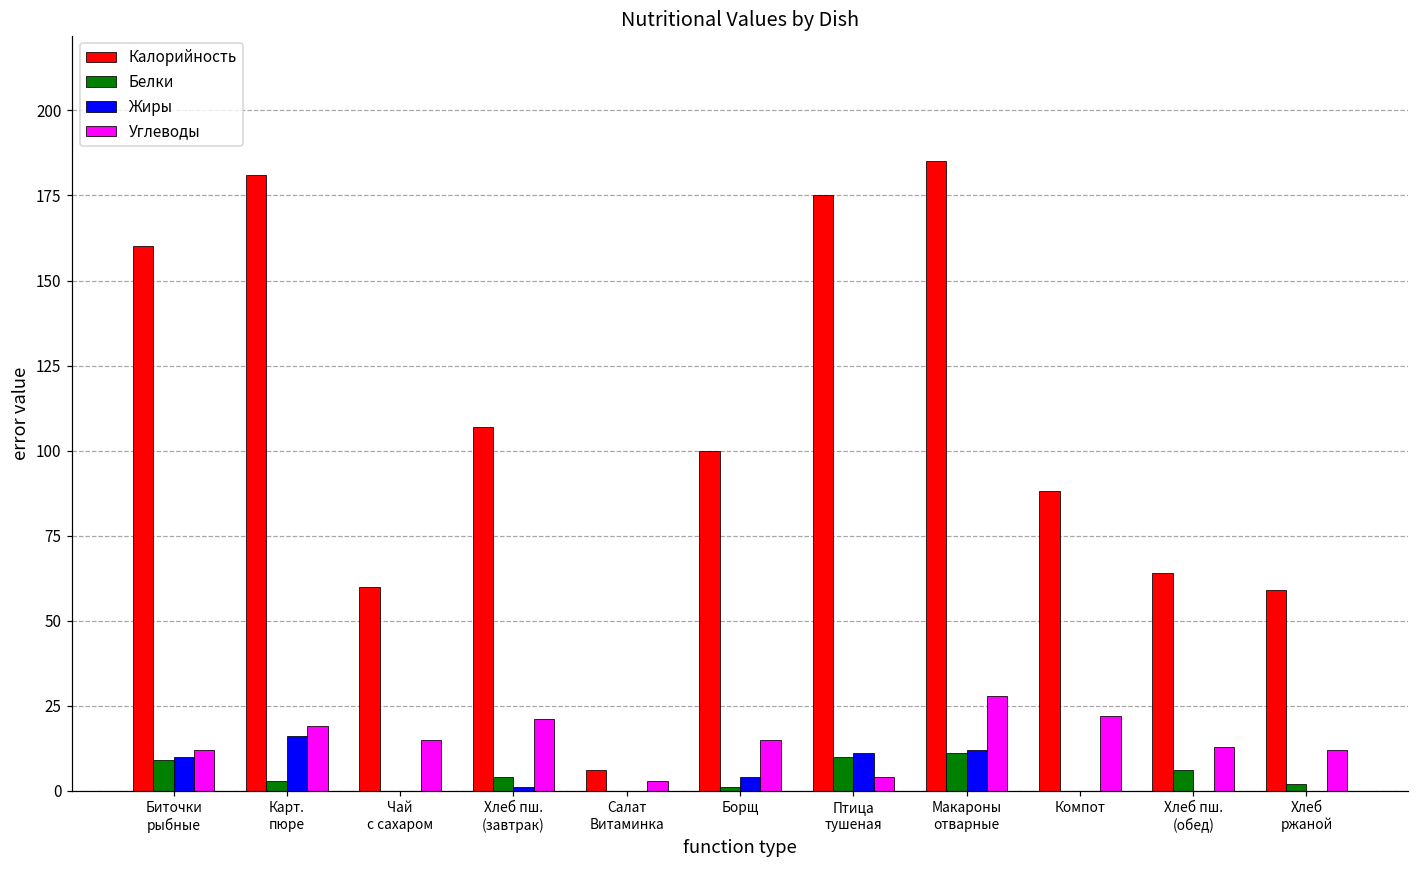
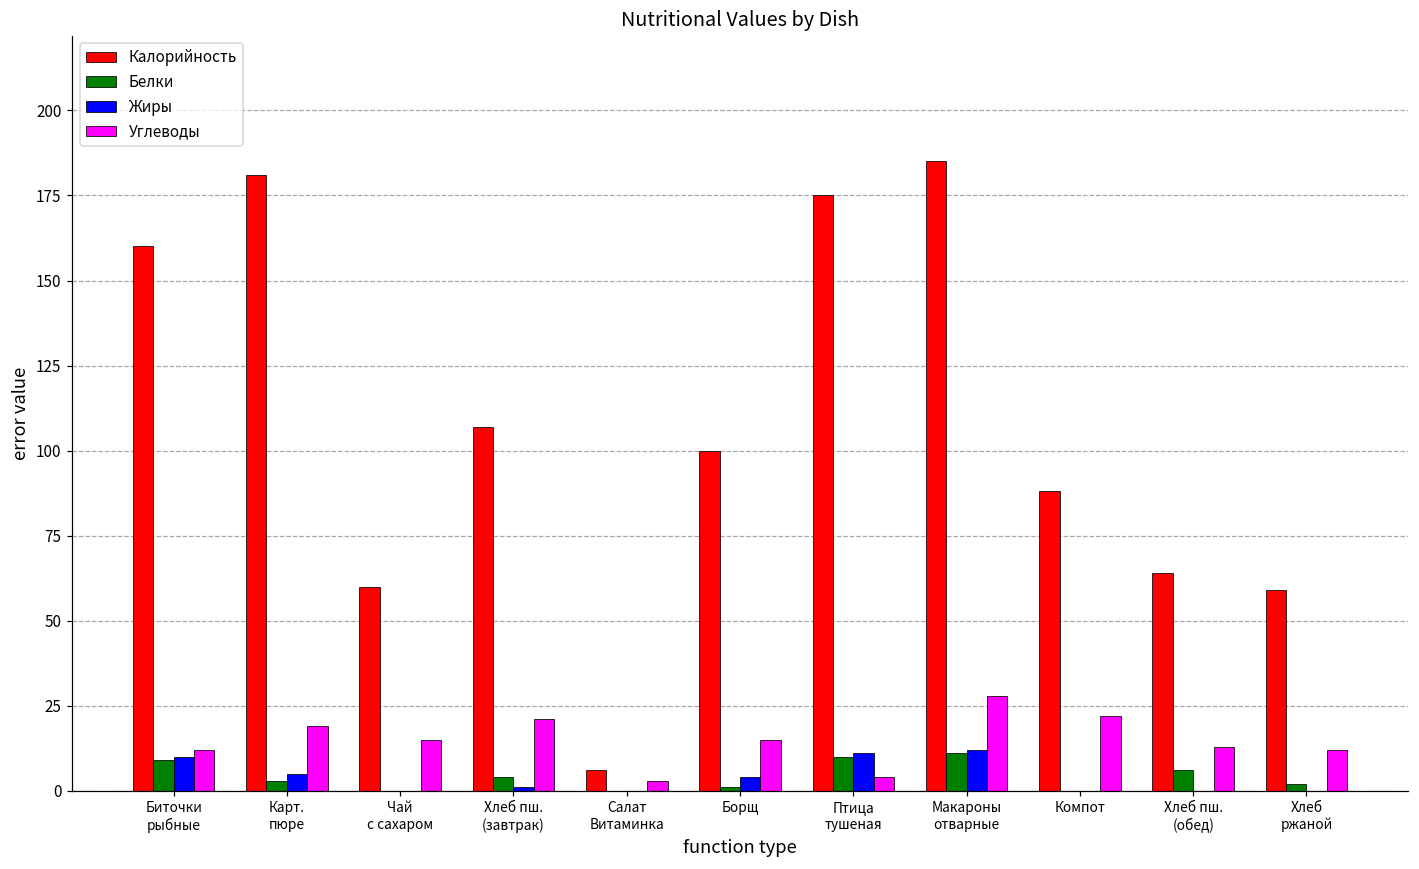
  {
    "Калорийность": {
      "Биточки рыбные": 160,
      "Карт. пюре": 181,
      "Чай с сахаром": 60,
      "Хлеб пш. (завтрак)": 107,
      "Салат Витаминка": 6,
      "Борщ": 100,
      "Птица тушеная": 175,
      "Макароны отварные": 185,
      "Компот": 88,
      "Хлеб пш. (обед)": 64,
      "Хлеб ржаной": 59
    },
    "Белки": {
      "Биточки рыбные": 9,
      "Карт. пюре": 3,
      "Чай с сахаром": 0,
      "Хлеб пш. (завтрак)": 4,
      "Салат Витаминка": 0,
      "Борщ": 1,
      "Птица тушеная": 10,
      "Макароны отварные": 11,
      "Компот": 0,
      "Хлеб пш. (обед)": 6,
      "Хлеб ржаной": 2
    },
    "Жиры": {
      "Биточки рыбные": 10,
-     "Карт. пюре": 16,
+     "Карт. пюре": 5,
      "Чай с сахаром": 0,
      "Хлеб пш. (завтрак)": 1,
      "Салат Витаминка": 0,
      "Борщ": 4,
      "Птица тушеная": 11,
      "Макароны отварные": 12,
      "Компот": 0,
      "Хлеб пш. (обед)": 0,
      "Хлеб ржаной": 0
    },
    "Углеводы": {
      "Биточки рыбные": 12,
      "Карт. пюре": 19,
      "Чай с сахаром": 15,
      "Хлеб пш. (завтрак)": 21,
      "Салат Витаминка": 3,
      "Борщ": 15,
      "Птица тушеная": 4,
      "Макароны отварные": 28,
      "Компот": 22,
      "Хлеб пш. (обед)": 13,
      "Хлеб ржаной": 12
    }
  }
